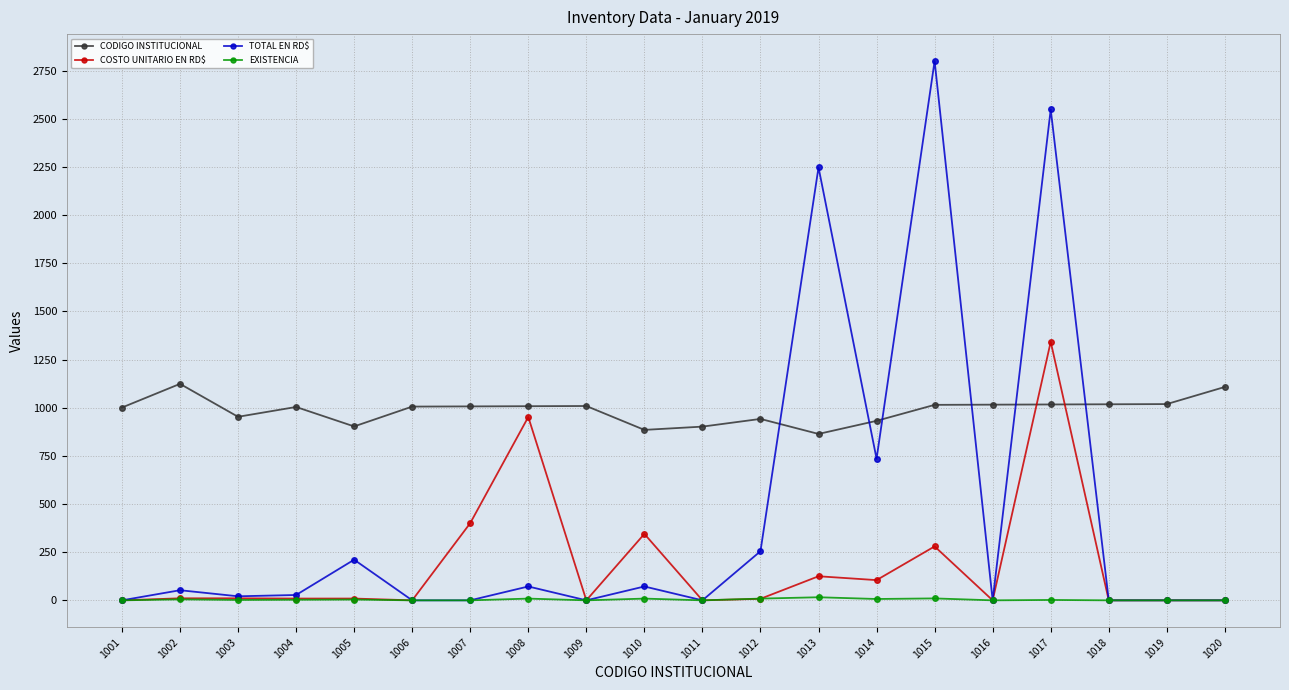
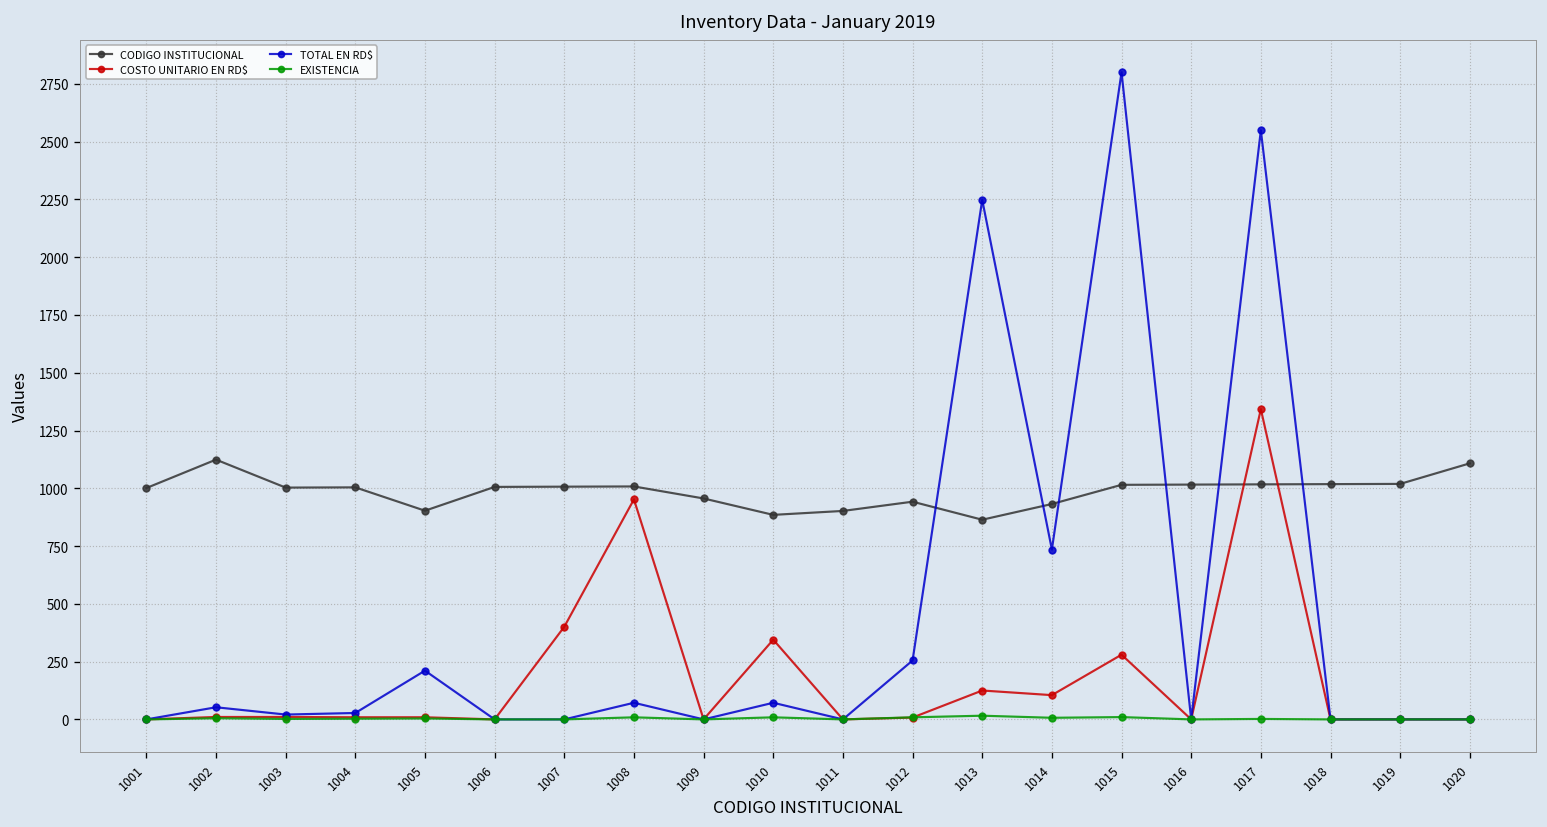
  {
    "CODIGO INSTITUCIONAL": {
      "1001": 1000,
      "1002": 1120,
-     "1003": 950,
+     "1003": 1000,
      "1004": 1000,
      "1005": 900,
      "1006": 1010,
      "1007": 1010,
      "1008": 1010,
-     "1009": 1010,
+     "1009": 960,
      "1010": 890,
      "1011": 900,
      "1012": 940,
      "1013": 860,
      "1014": 930,
      "1015": 1020,
      "1016": 1020,
      "1017": 1020,
      "1018": 1020,
      "1019": 1020,
      "1020": 1110
    },
    "COSTO UNITARIO EN RD$": {
      "1007": 400,
      "1008": 950,
      "1010": 350,
      "1013": 130,
      "1014": 110,
      "1015": 280,
      "1017": 1340
    },
    "TOTAL EN RD$": {
      "1002": 50,
      "1004": 30,
      "1005": 210,
      "1008": 70,
      "1010": 70,
      "1012": 260,
      "1013": 2250,
      "1014": 740,
      "1015": 2800,
      "1017": 2550
    },
    "EXISTENCIA": {
      "1008": 10,
      "1010": 10,
      "1013": 20,
      "1014": 10,
      "1015": 10,
      "1017": 0
    }
  }
